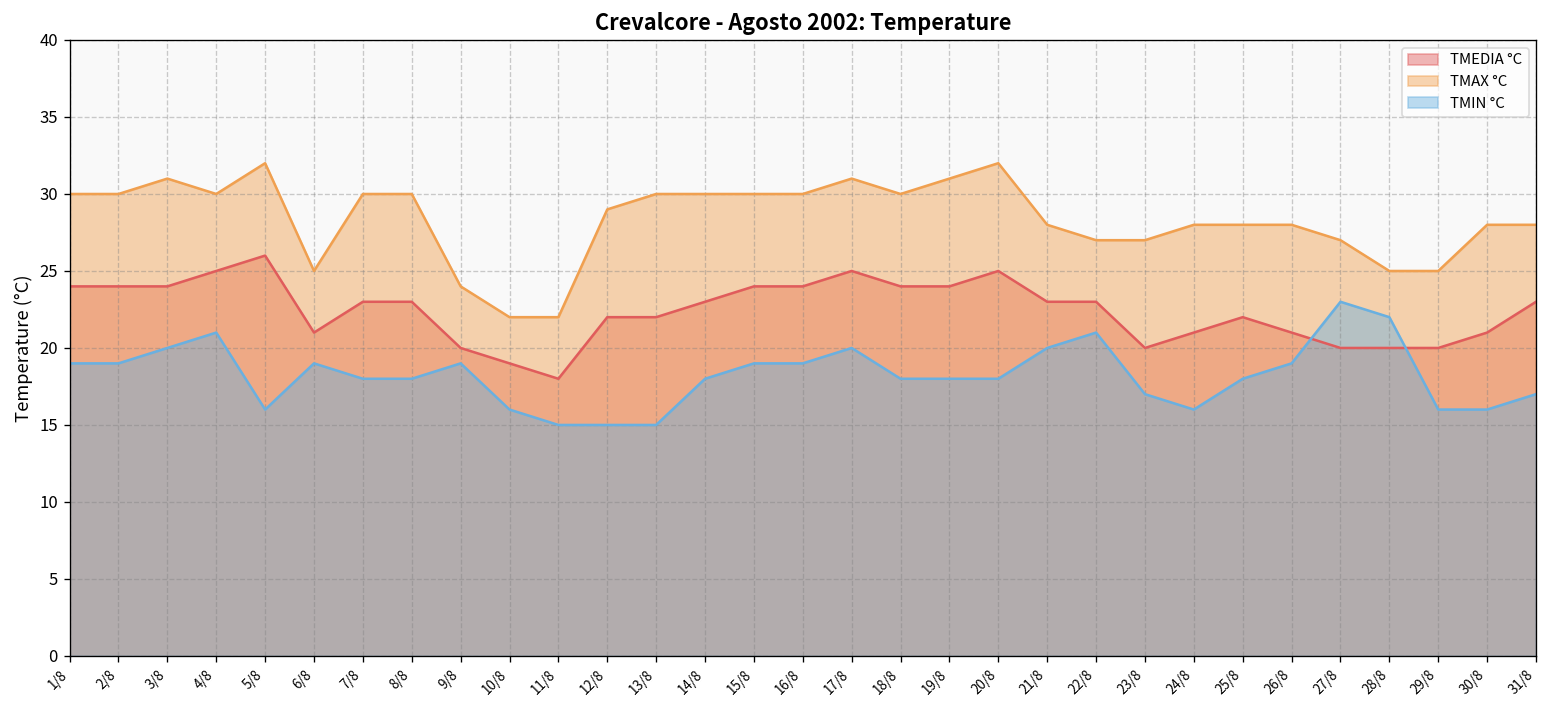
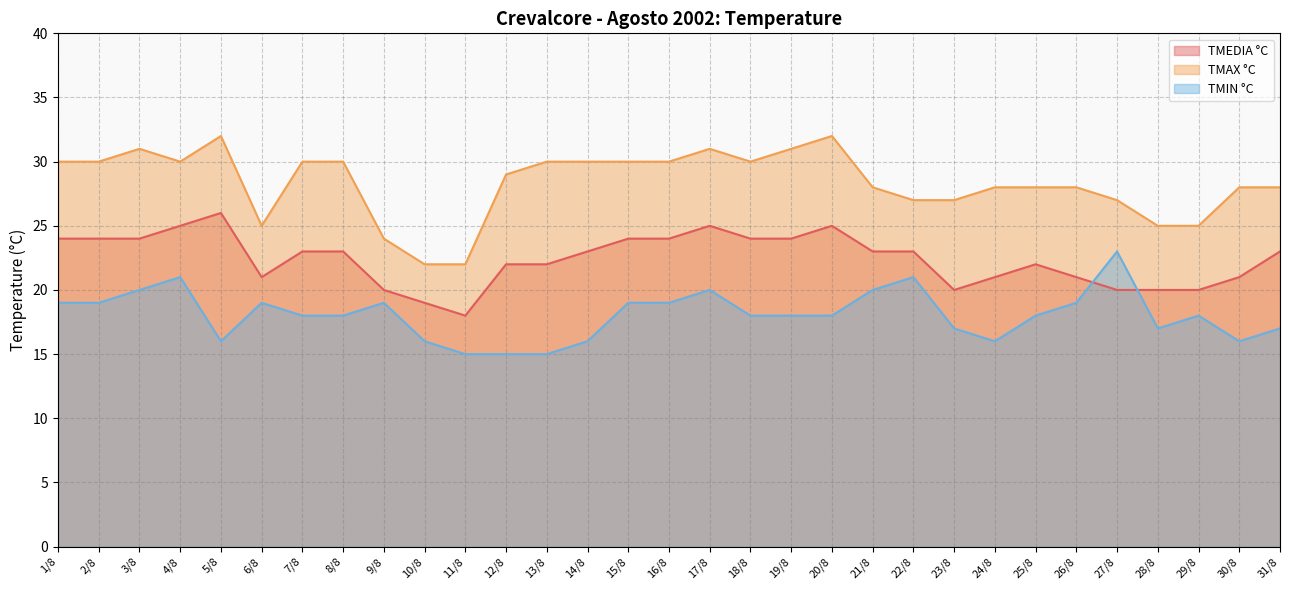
  {
    "TMIN °C": {
      "1/8": 19,
      "2/8": 19,
      "3/8": 20,
      "4/8": 21,
      "5/8": 16,
      "6/8": 19,
      "7/8": 18,
      "8/8": 18,
      "9/8": 19,
      "10/8": 16,
      "11/8": 15,
      "12/8": 15,
      "13/8": 15,
-     "14/8": 18,
+     "14/8": 16,
      "15/8": 19,
      "16/8": 19,
      "17/8": 20,
      "18/8": 18,
      "19/8": 18,
      "20/8": 18,
      "21/8": 20,
      "22/8": 21,
      "23/8": 17,
      "24/8": 16,
      "25/8": 18,
      "26/8": 19,
      "27/8": 23,
-     "28/8": 22,
-     "29/8": 16,
+     "28/8": 17,
+     "29/8": 18,
      "30/8": 16,
      "31/8": 17
    }
  }
